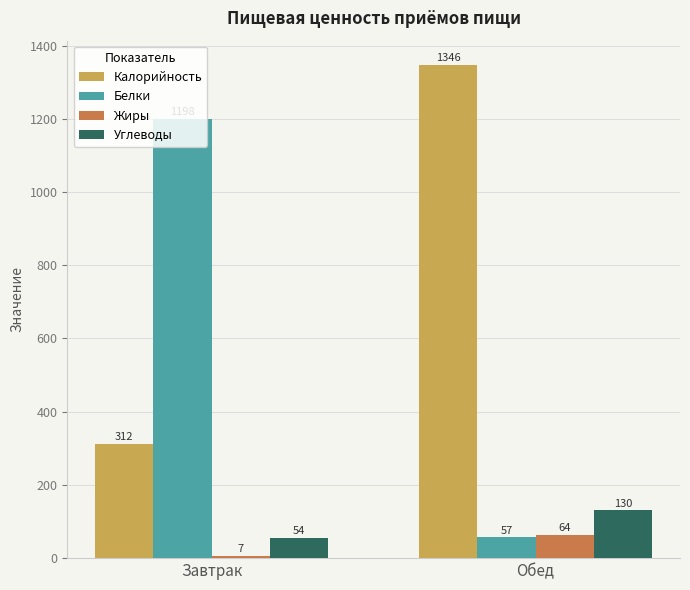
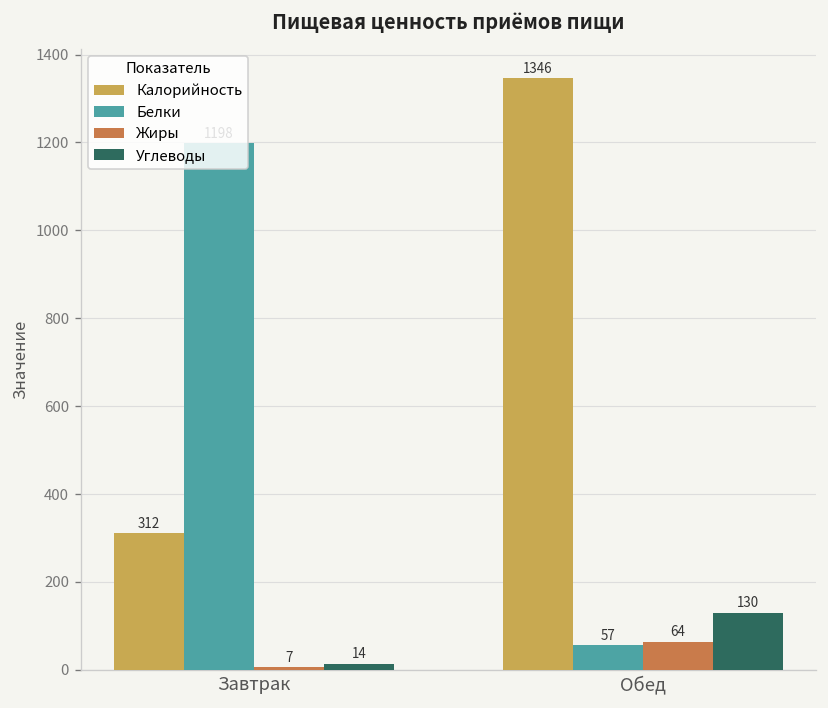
  {
    "Белки": {
      "Обед": 57
    },
    "Углеводы": {
-     "Завтрак": 54,
+     "Завтрак": 14,
      "Обед": 130
    }
  }
